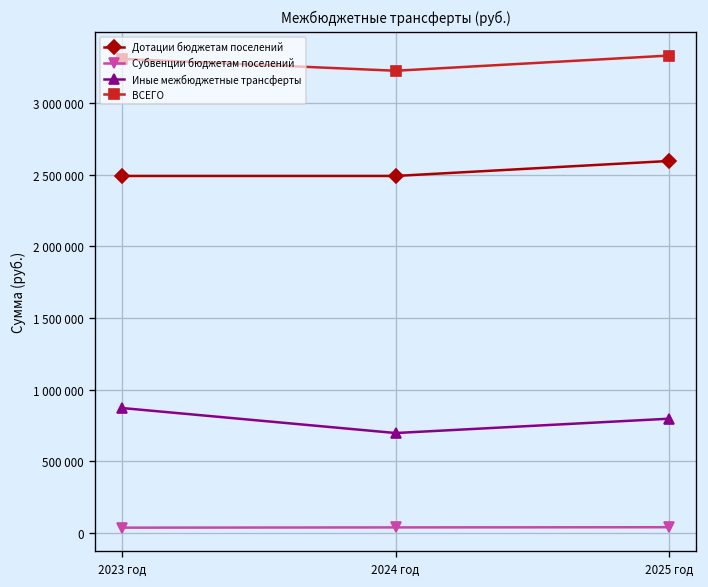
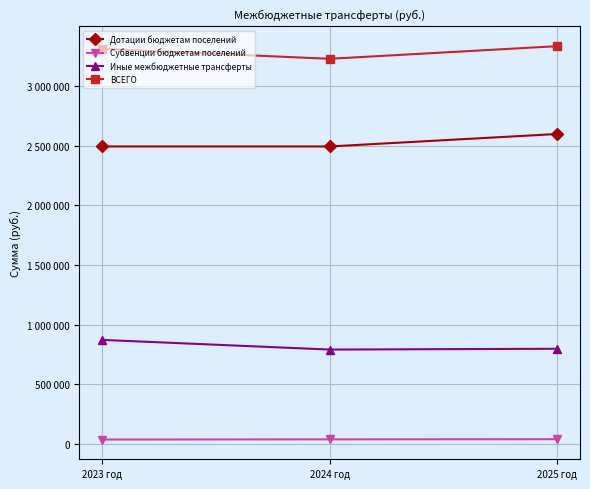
  {
    "Субвенции бюджетам поселений": {
      "2023 год": 40000,
      "2024 год": 40000,
      "2025 год": 40000
    },
    "Иные межбюджетные трансферты": {
      "2023 год": 870000,
-     "2024 год": 700000,
+     "2024 год": 790000,
      "2025 год": 800000
    }
  }
